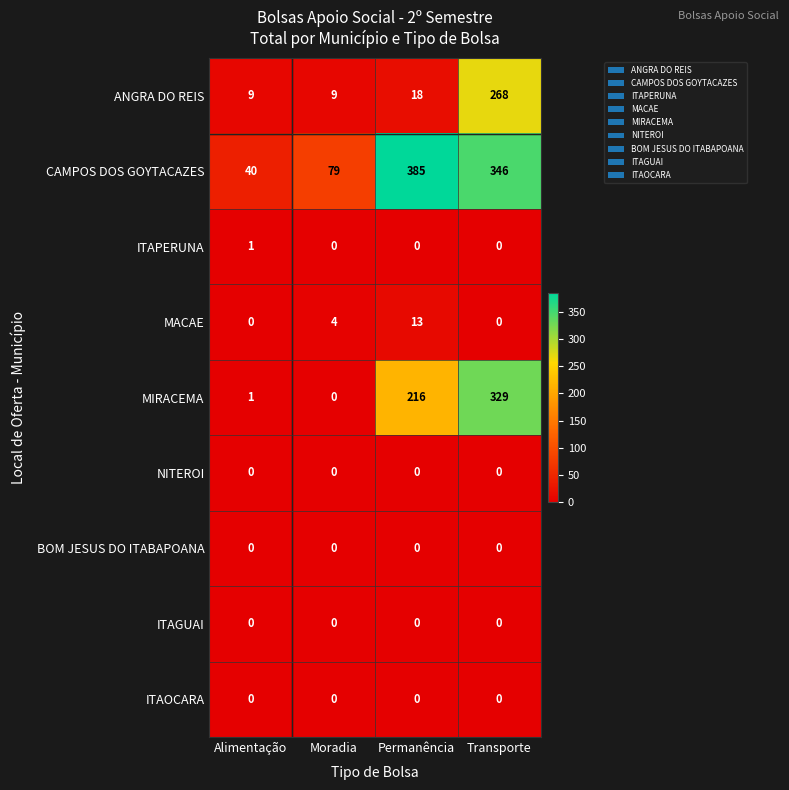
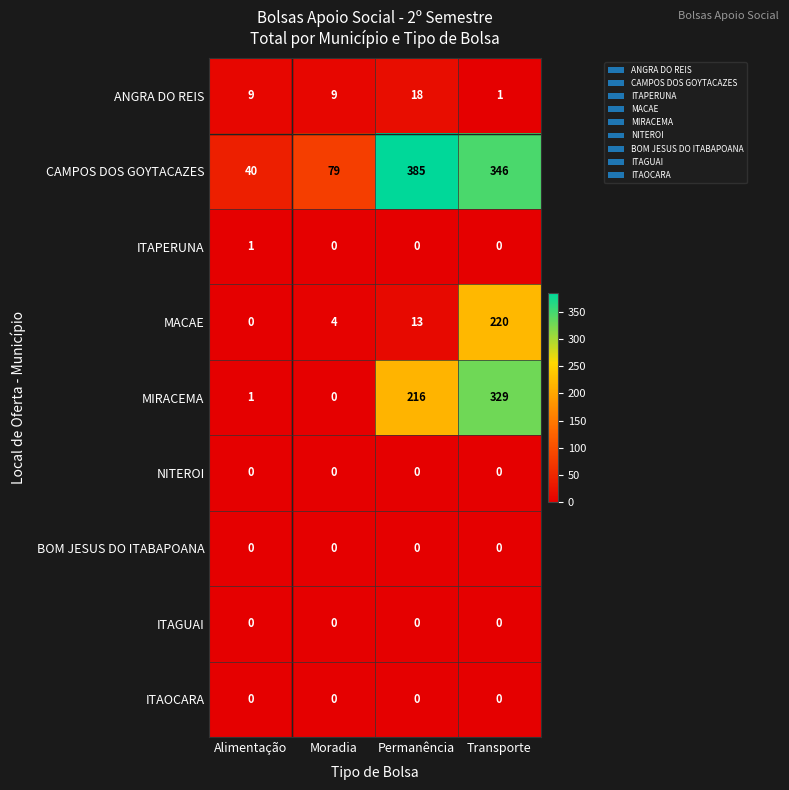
  {
    "ANGRA DO REIS": {
      "Alimentação": 9,
      "Moradia": 9,
      "Permanência": 18,
-     "Transporte": 268
+     "Transporte": 1
    },
    "CAMPOS DOS GOYTACAZES": {
      "Alimentação": 40,
      "Moradia": 79,
      "Permanência": 385,
      "Transporte": 346
    },
    "ITAPERUNA": {
      "Alimentação": 1,
      "Moradia": 0,
      "Permanência": 0,
      "Transporte": 0
    },
    "MACAE": {
      "Alimentação": 0,
      "Moradia": 4,
      "Permanência": 13,
-     "Transporte": 0
+     "Transporte": 220
    },
    "MIRACEMA": {
      "Alimentação": 1,
      "Moradia": 0,
      "Permanência": 216,
      "Transporte": 329
    },
    "NITEROI": {
      "Alimentação": 0,
      "Moradia": 0,
      "Permanência": 0,
      "Transporte": 0
    },
    "BOM JESUS DO ITABAPOANA": {
      "Alimentação": 0,
      "Moradia": 0,
      "Permanência": 0,
      "Transporte": 0
    },
    "ITAGUAI": {
      "Alimentação": 0,
      "Moradia": 0,
      "Permanência": 0,
      "Transporte": 0
    },
    "ITAOCARA": {
      "Alimentação": 0,
      "Moradia": 0,
      "Permanência": 0,
      "Transporte": 0
    }
  }
